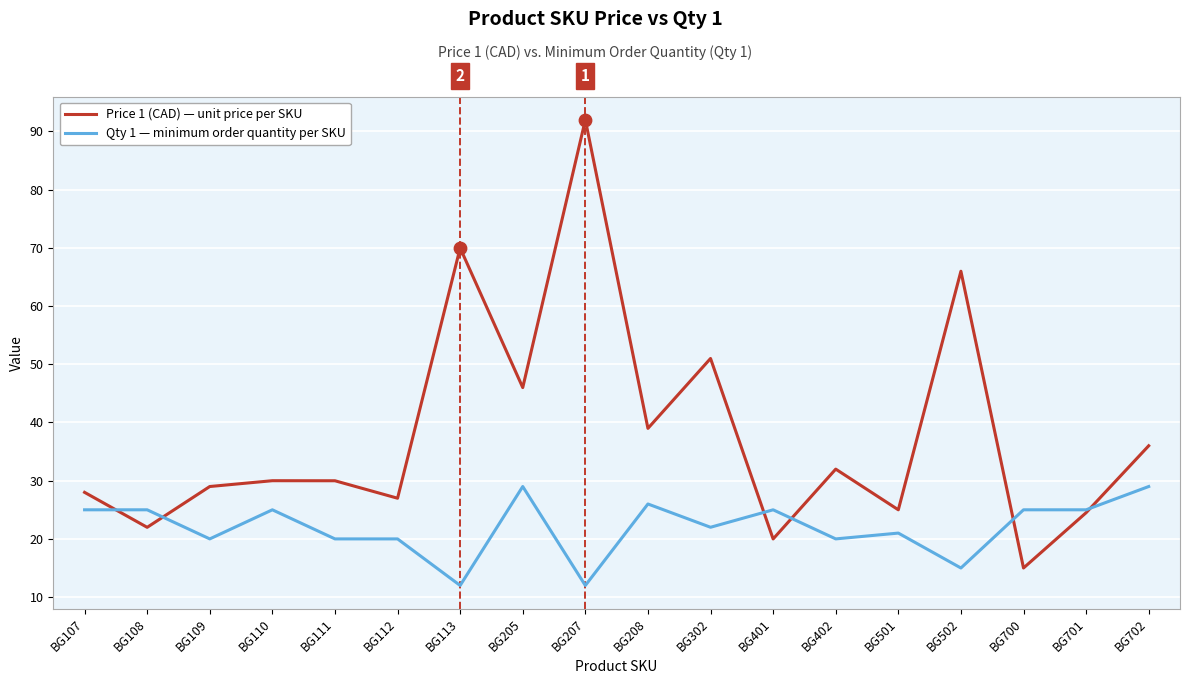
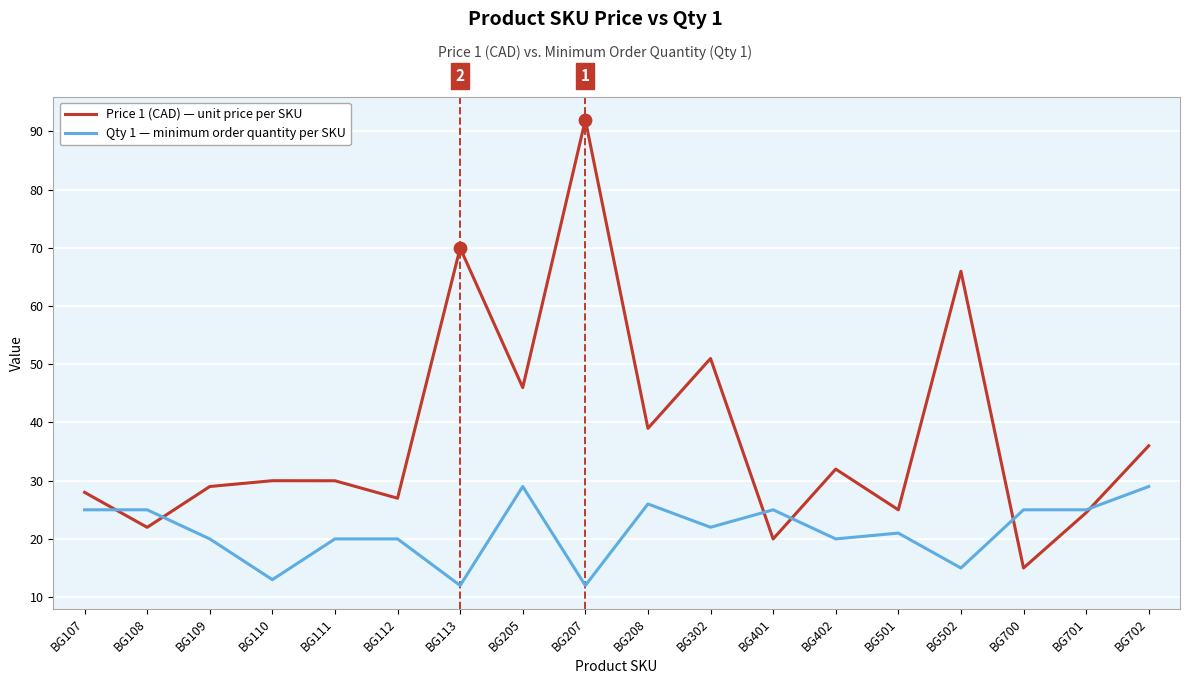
  {
    "Qty 1 — minimum order quantity per SKU": {
      "BG107": 25,
      "BG108": 25,
      "BG109": 20,
-     "BG110": 25,
+     "BG110": 13,
      "BG111": 20,
      "BG112": 20,
      "BG113": 12,
      "BG205": 29,
      "BG207": 12,
      "BG208": 26,
      "BG302": 22,
      "BG401": 25,
      "BG402": 20,
      "BG501": 21,
      "BG502": 15,
      "BG700": 25,
      "BG701": 25,
      "BG702": 29
    }
  }
